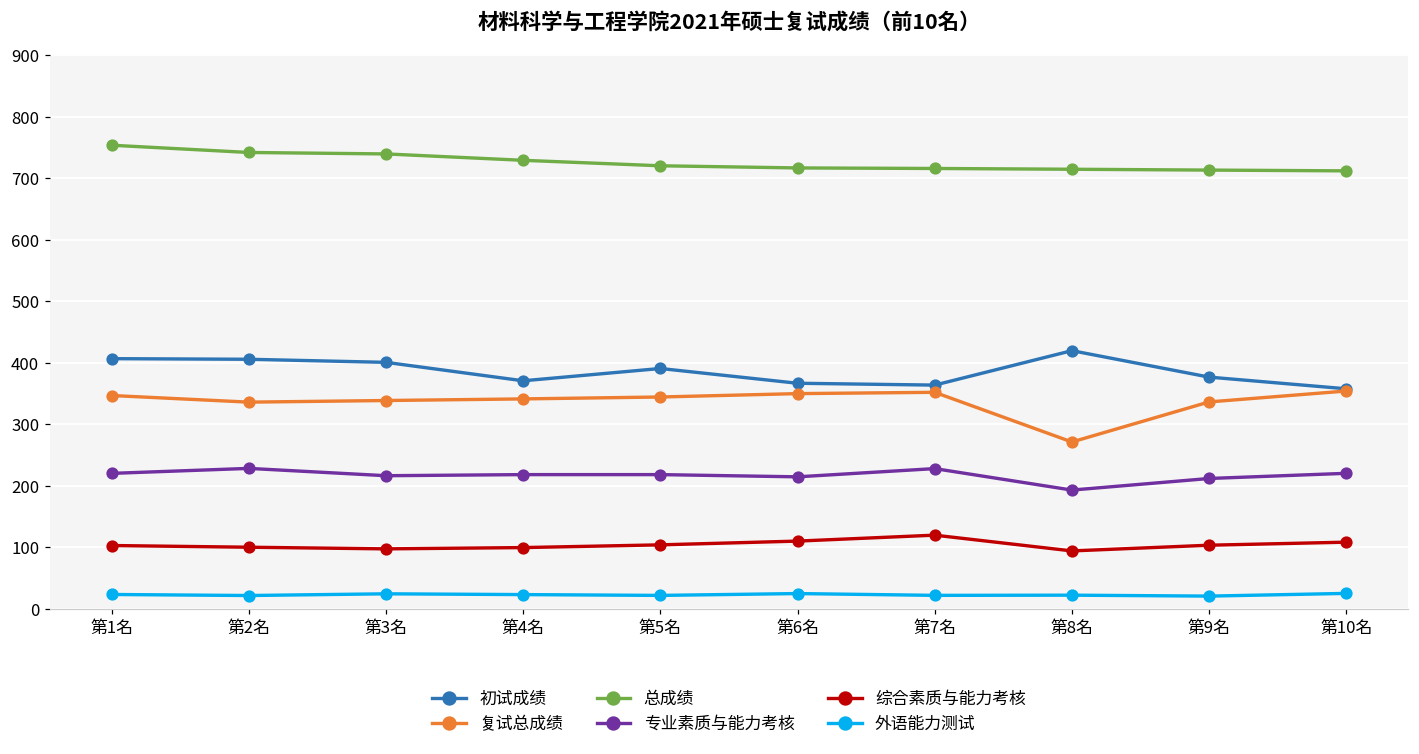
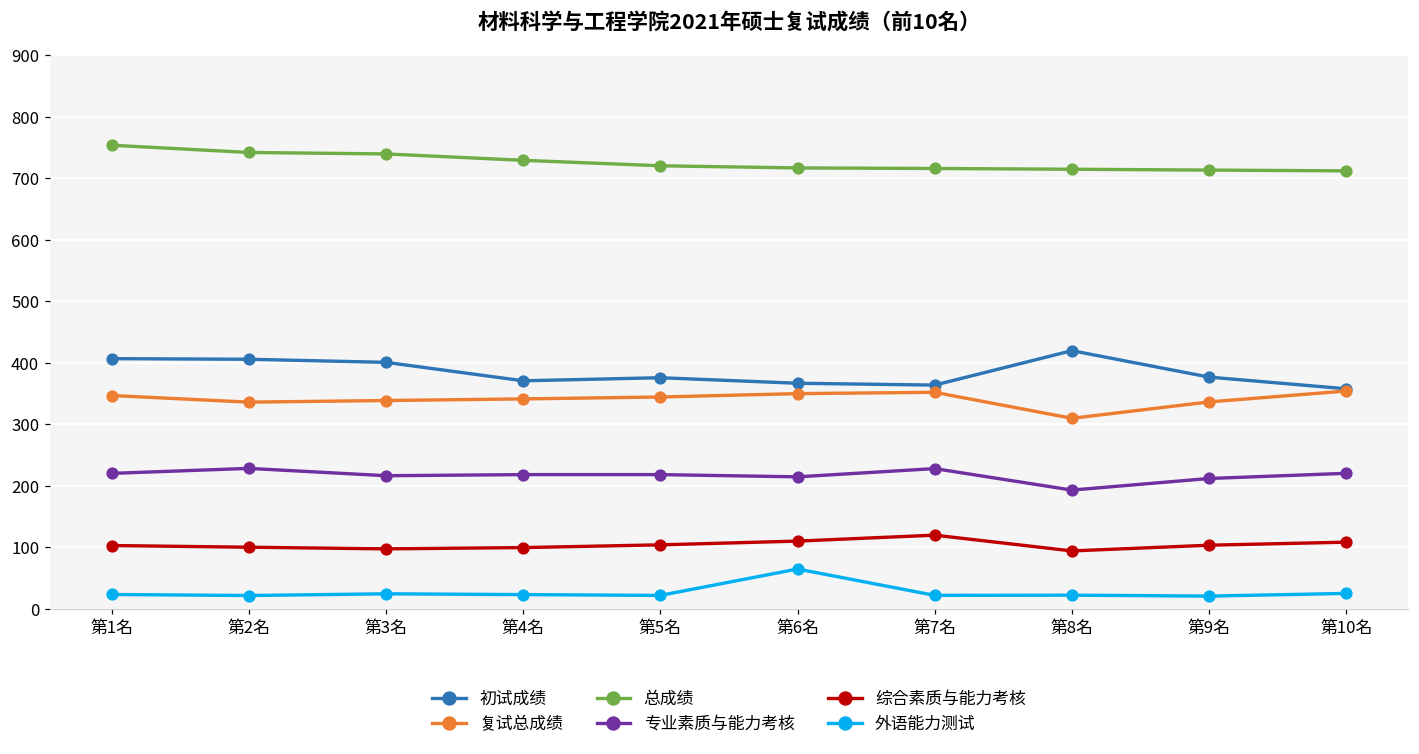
  {
    "初试成绩": {
      "第1名": 410,
      "第2名": 410,
      "第3名": 400,
      "第4名": 370,
-     "第5名": 390,
+     "第5名": 380,
      "第6名": 370,
      "第7名": 360,
      "第8名": 420,
      "第9名": 380
    },
    "复试总成绩": {
      "第1名": 350,
      "第2名": 340,
      "第3名": 340,
      "第4名": 340,
      "第5名": 340,
      "第6名": 350,
      "第7名": 350,
-     "第8名": 270,
+     "第8名": 310,
      "第9名": 340
    },
    "总成绩": {
      "第1名": 750,
      "第2名": 740,
      "第3名": 740,
      "第4名": 730,
      "第5名": 720,
      "第6名": 720,
      "第7名": 720,
      "第8名": 720,
      "第9名": 710,
      "第10名": 710
    },
    "专业素质与能力考核": {
      "第1名": 220,
      "第2名": 230,
      "第3名": 220,
      "第4名": 220,
      "第5名": 220,
      "第6名": 210,
      "第7名": 230,
      "第8名": 190,
      "第9名": 210,
      "第10名": 220
    },
    "综合素质与能力考核": {
      "第1名": 100,
      "第2名": 100,
      "第3名": 100,
      "第4名": 100,
      "第5名": 100,
      "第6名": 110,
      "第7名": 120,
      "第8名": 90,
      "第9名": 100,
      "第10名": 110
    },
    "外语能力测试": {
      "第1名": 20,
      "第2名": 20,
      "第3名": 20,
      "第4名": 20,
      "第5名": 20,
-     "第6名": 30,
+     "第6名": 60,
      "第7名": 20,
      "第8名": 20,
      "第9名": 20,
      "第10名": 30
    }
  }
